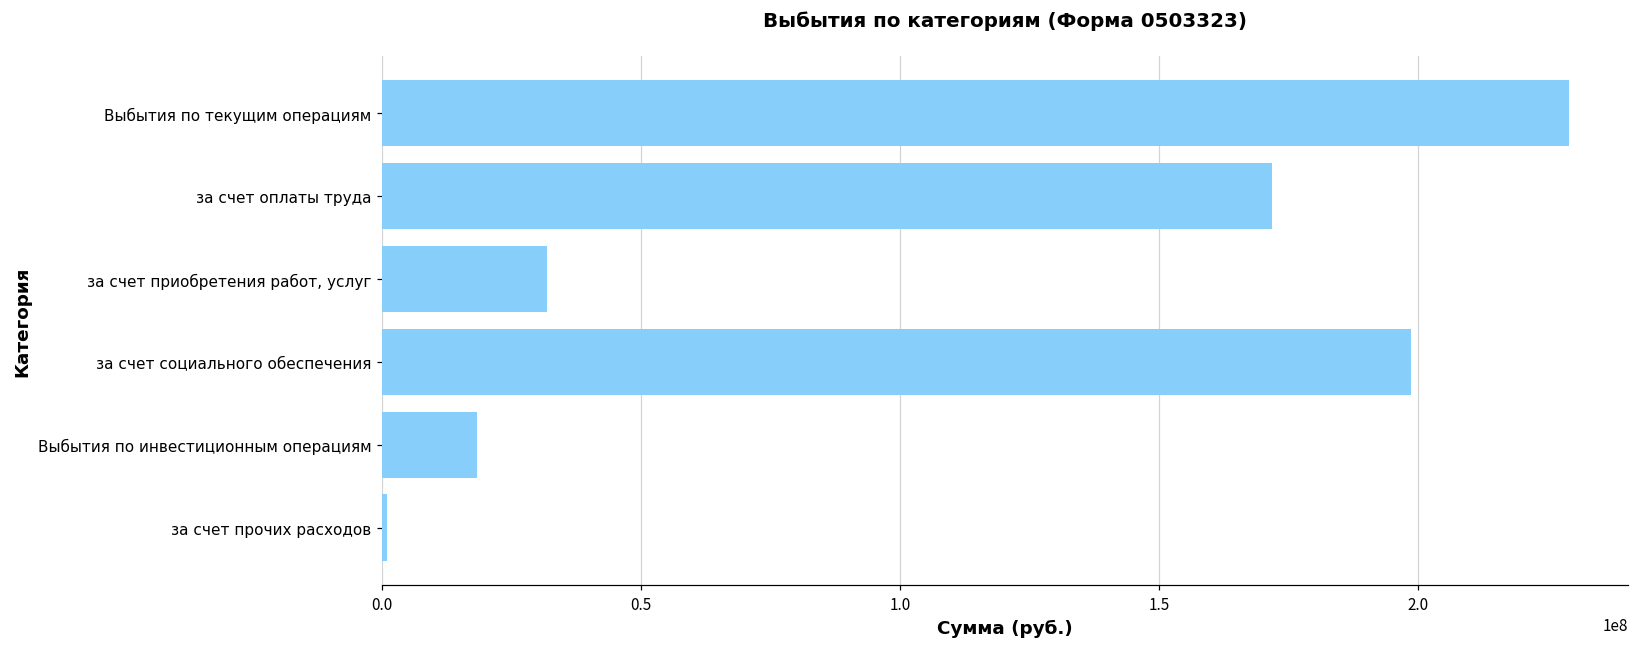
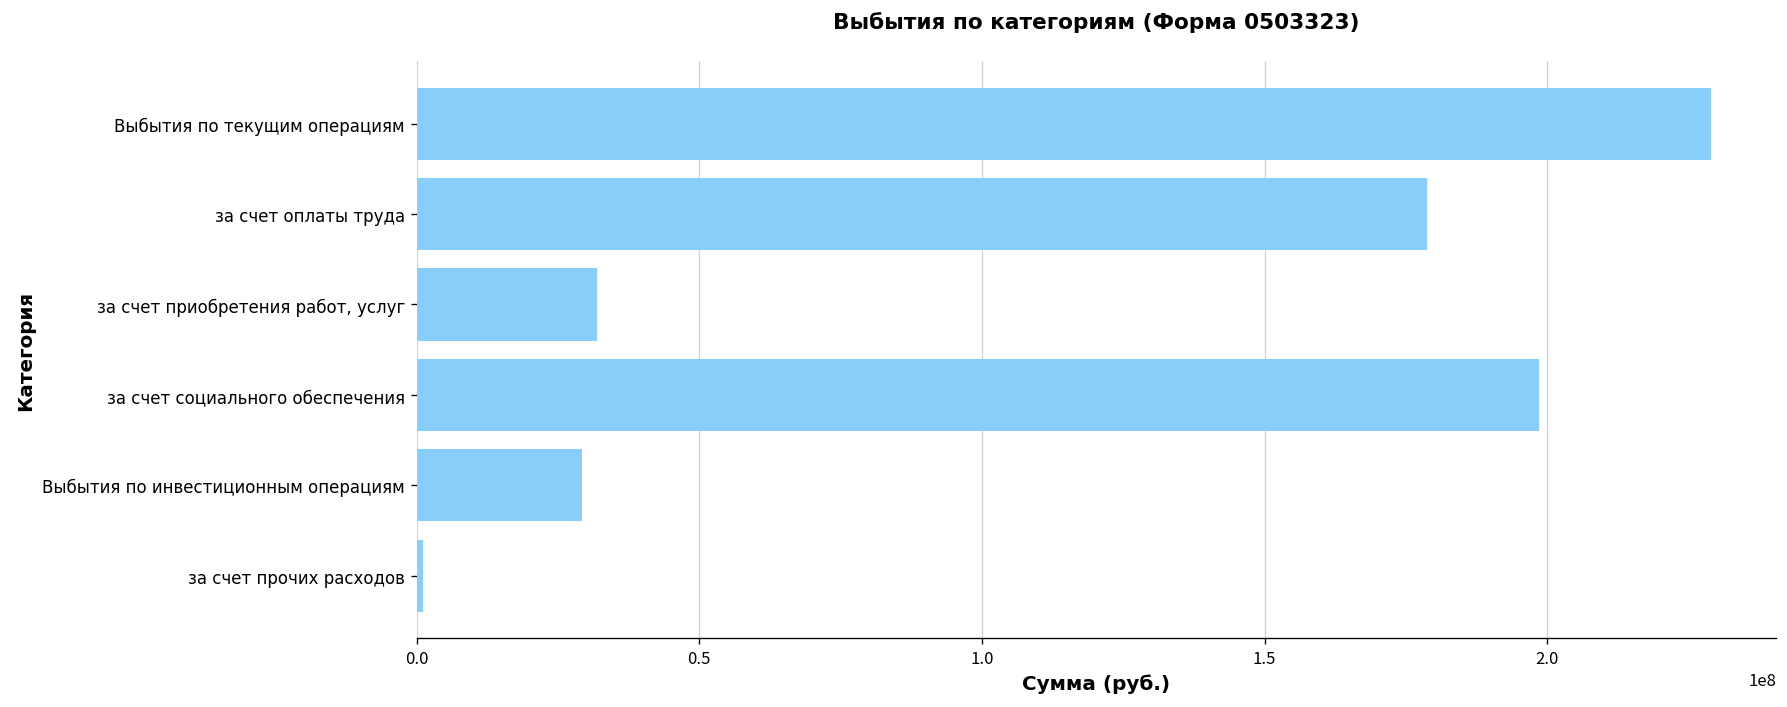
  {
    "Выбытия по текущим операциям": 229000000,
-   "за счет оплаты труда": 172000000,
+   "за счет оплаты труда": 179000000,
    "за счет приобретения работ, услуг": 32000000,
    "за счет социального обеспечения": 199000000,
-   "Выбытия по инвестиционным операциям": 18000000,
+   "Выбытия по инвестиционным операциям": 29000000,
    "за счет прочих расходов": 1000000
  }
